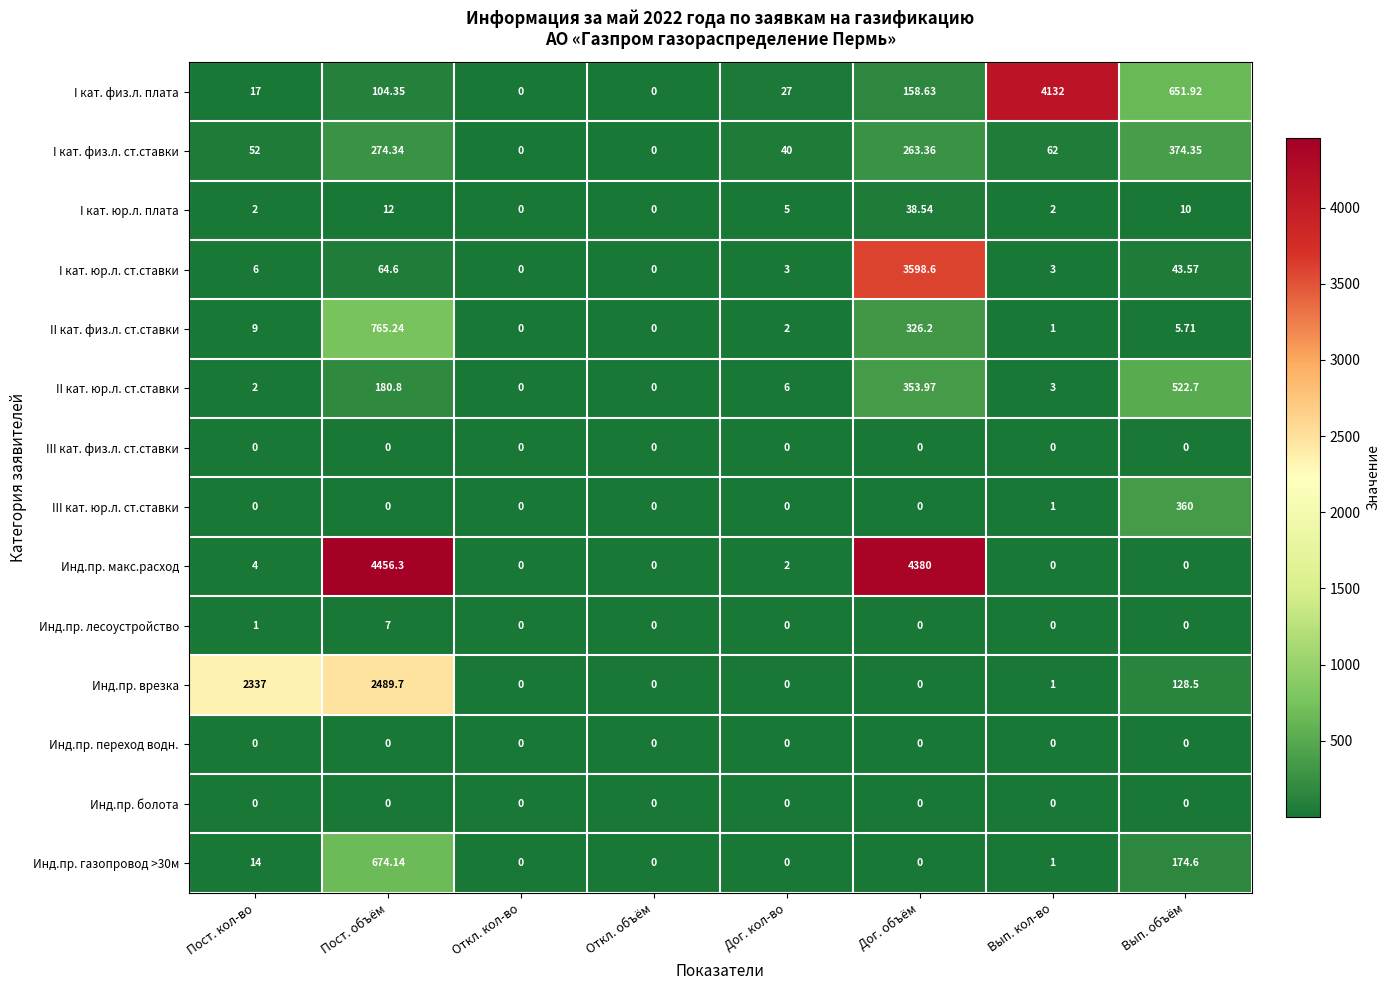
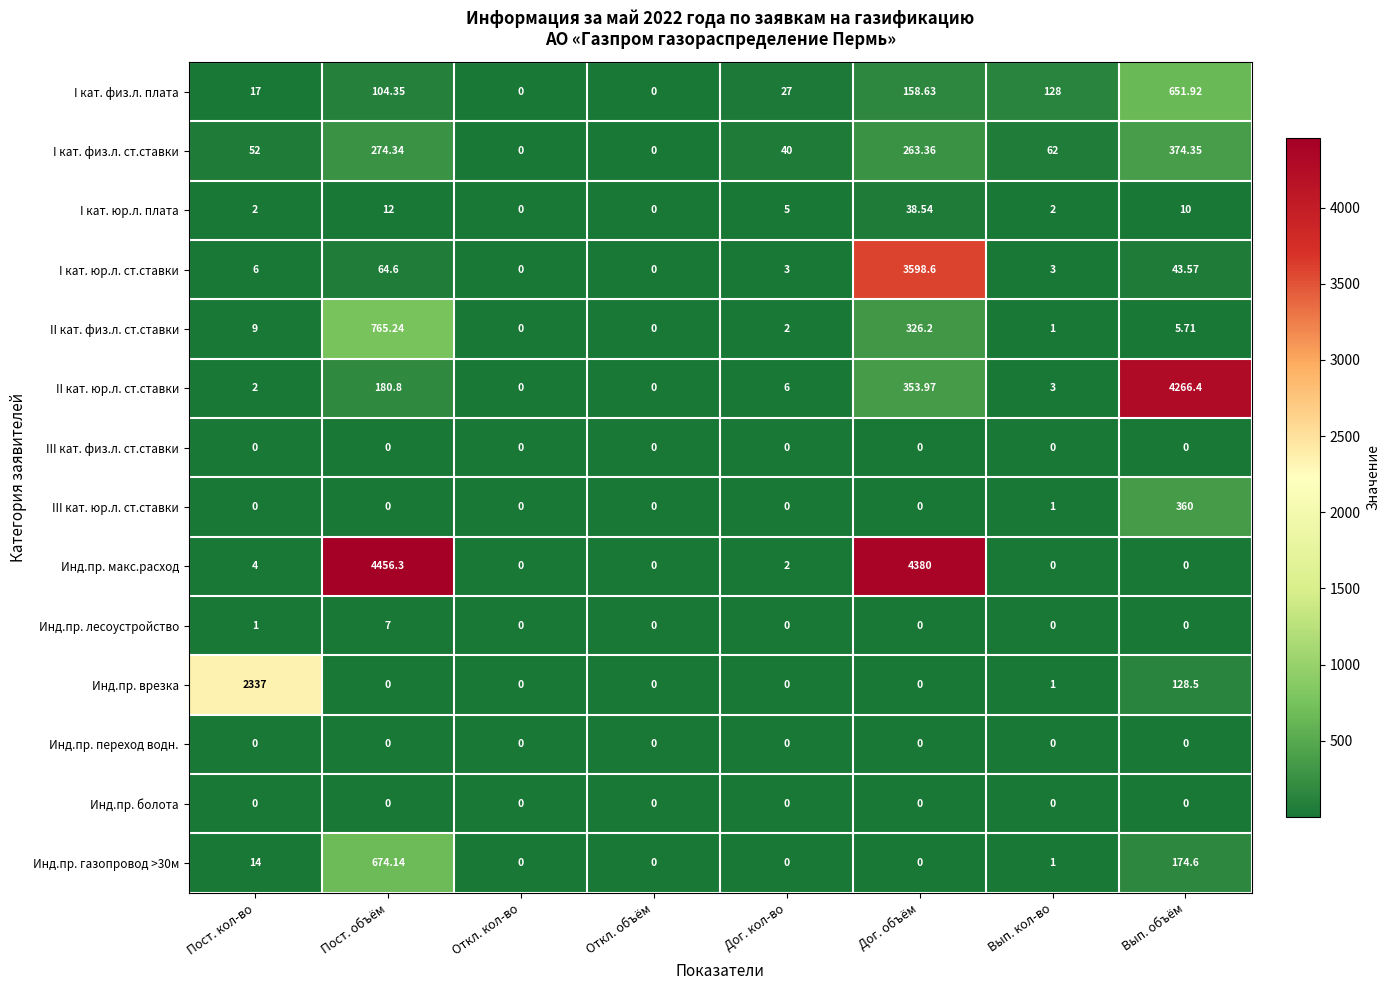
  {
    "I кат. физ.л. плата": {
      "Пост. кол-во": 17,
      "Пост. объём": 104.35,
      "Откл. кол-во": 0,
      "Откл. объём": 0,
      "Дог. кол-во": 27,
      "Дог. объём": 158.63,
-     "Вып. кол-во": 4132,
+     "Вып. кол-во": 128,
      "Вып. объём": 651.92
    },
    "I кат. физ.л. ст.ставки": {
      "Пост. кол-во": 52,
      "Пост. объём": 274.34,
      "Откл. кол-во": 0,
      "Откл. объём": 0,
      "Дог. кол-во": 40,
      "Дог. объём": 263.36,
      "Вып. кол-во": 62,
      "Вып. объём": 374.35
    },
    "I кат. юр.л. плата": {
      "Пост. кол-во": 2,
      "Пост. объём": 12,
      "Откл. кол-во": 0,
      "Откл. объём": 0,
      "Дог. кол-во": 5,
      "Дог. объём": 38.54,
      "Вып. кол-во": 2,
      "Вып. объём": 10
    },
    "I кат. юр.л. ст.ставки": {
      "Пост. кол-во": 6,
      "Пост. объём": 64.6,
      "Откл. кол-во": 0,
      "Откл. объём": 0,
      "Дог. кол-во": 3,
      "Дог. объём": 3598.6,
      "Вып. кол-во": 3,
      "Вып. объём": 43.57
    },
    "II кат. физ.л. ст.ставки": {
      "Пост. кол-во": 9,
      "Пост. объём": 765.24,
      "Откл. кол-во": 0,
      "Откл. объём": 0,
      "Дог. кол-во": 2,
      "Дог. объём": 326.2,
      "Вып. кол-во": 1,
      "Вып. объём": 5.71
    },
    "II кат. юр.л. ст.ставки": {
      "Пост. кол-во": 2,
      "Пост. объём": 180.8,
      "Откл. кол-во": 0,
      "Откл. объём": 0,
      "Дог. кол-во": 6,
      "Дог. объём": 353.97,
      "Вып. кол-во": 3,
-     "Вып. объём": 522.7
+     "Вып. объём": 4266.4
    },
    "III кат. физ.л. ст.ставки": {
      "Пост. кол-во": 0,
      "Пост. объём": 0,
      "Откл. кол-во": 0,
      "Откл. объём": 0,
      "Дог. кол-во": 0,
      "Дог. объём": 0,
      "Вып. кол-во": 0,
      "Вып. объём": 0
    },
    "III кат. юр.л. ст.ставки": {
      "Пост. кол-во": 0,
      "Пост. объём": 0,
      "Откл. кол-во": 0,
      "Откл. объём": 0,
      "Дог. кол-во": 0,
      "Дог. объём": 0,
      "Вып. кол-во": 1,
      "Вып. объём": 360
    },
    "Инд.пр. макс.расход": {
      "Пост. кол-во": 4,
      "Пост. объём": 4456.3,
      "Откл. кол-во": 0,
      "Откл. объём": 0,
      "Дог. кол-во": 2,
      "Дог. объём": 4380,
      "Вып. кол-во": 0,
      "Вып. объём": 0
    },
    "Инд.пр. лесоустройство": {
      "Пост. кол-во": 1,
      "Пост. объём": 7,
      "Откл. кол-во": 0,
      "Откл. объём": 0,
      "Дог. кол-во": 0,
      "Дог. объём": 0,
      "Вып. кол-во": 0,
      "Вып. объём": 0
    },
    "Инд.пр. врезка": {
      "Пост. кол-во": 2337,
-     "Пост. объём": 2489.7,
+     "Пост. объём": 0,
      "Откл. кол-во": 0,
      "Откл. объём": 0,
      "Дог. кол-во": 0,
      "Дог. объём": 0,
      "Вып. кол-во": 1,
      "Вып. объём": 128.5
    },
    "Инд.пр. переход водн.": {
      "Пост. кол-во": 0,
      "Пост. объём": 0,
      "Откл. кол-во": 0,
      "Откл. объём": 0,
      "Дог. кол-во": 0,
      "Дог. объём": 0,
      "Вып. кол-во": 0,
      "Вып. объём": 0
    },
    "Инд.пр. болота": {
      "Пост. кол-во": 0,
      "Пост. объём": 0,
      "Откл. кол-во": 0,
      "Откл. объём": 0,
      "Дог. кол-во": 0,
      "Дог. объём": 0,
      "Вып. кол-во": 0,
      "Вып. объём": 0
    },
    "Инд.пр. газопровод >30м": {
      "Пост. кол-во": 14,
      "Пост. объём": 674.14,
      "Откл. кол-во": 0,
      "Откл. объём": 0,
      "Дог. кол-во": 0,
      "Дог. объём": 0,
      "Вып. кол-во": 1,
      "Вып. объём": 174.6
    }
  }
